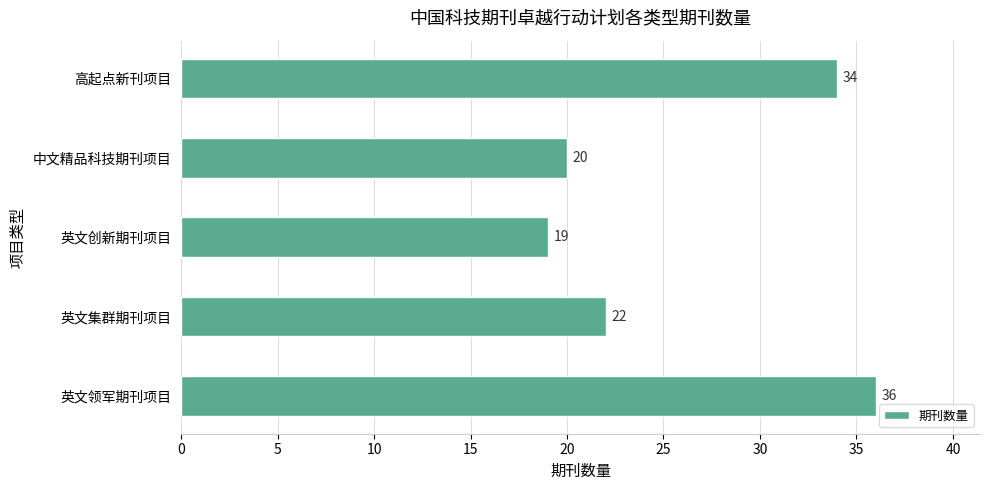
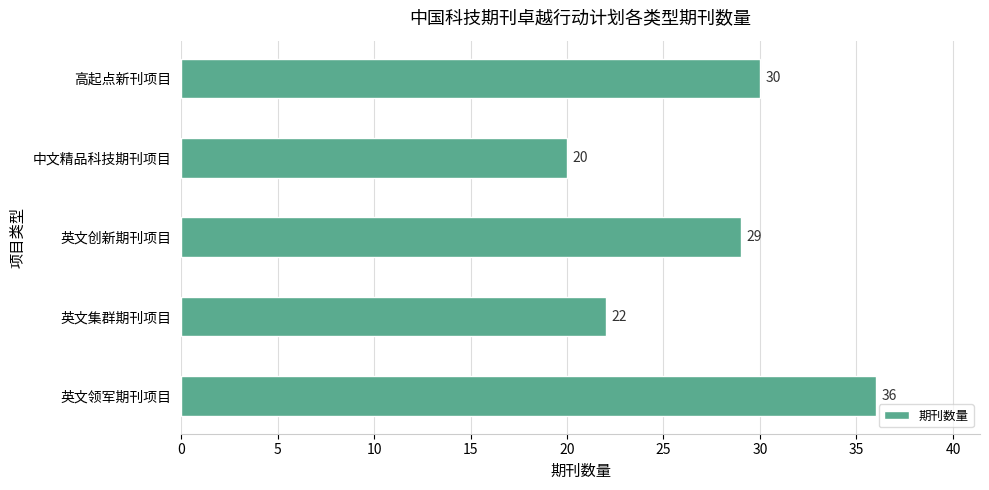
  {
-   "高起点新刊项目": 34,
+   "高起点新刊项目": 30,
    "中文精品科技期刊项目": 20,
-   "英文创新期刊项目": 19,
+   "英文创新期刊项目": 29,
    "英文集群期刊项目": 22,
    "英文领军期刊项目": 36
  }
